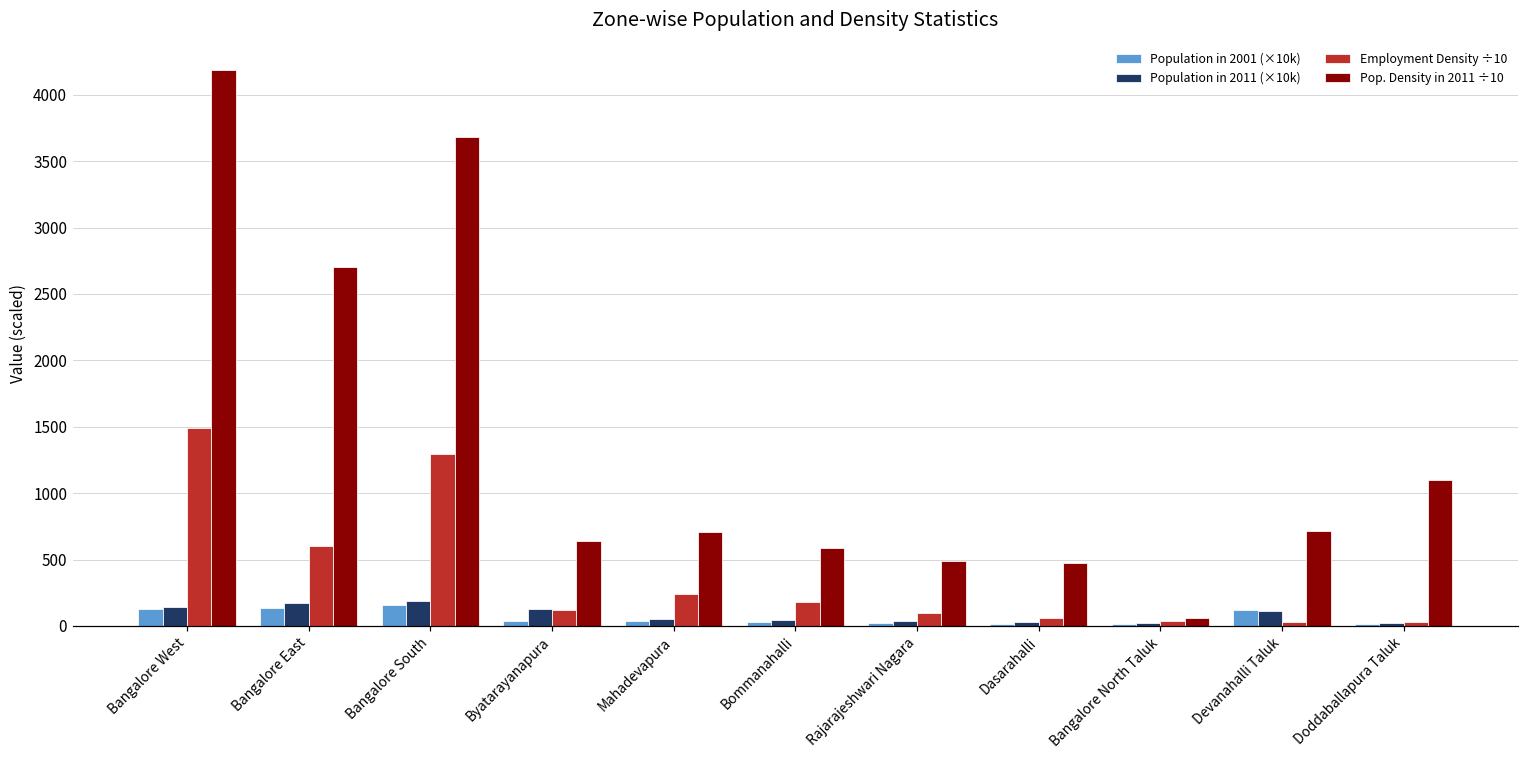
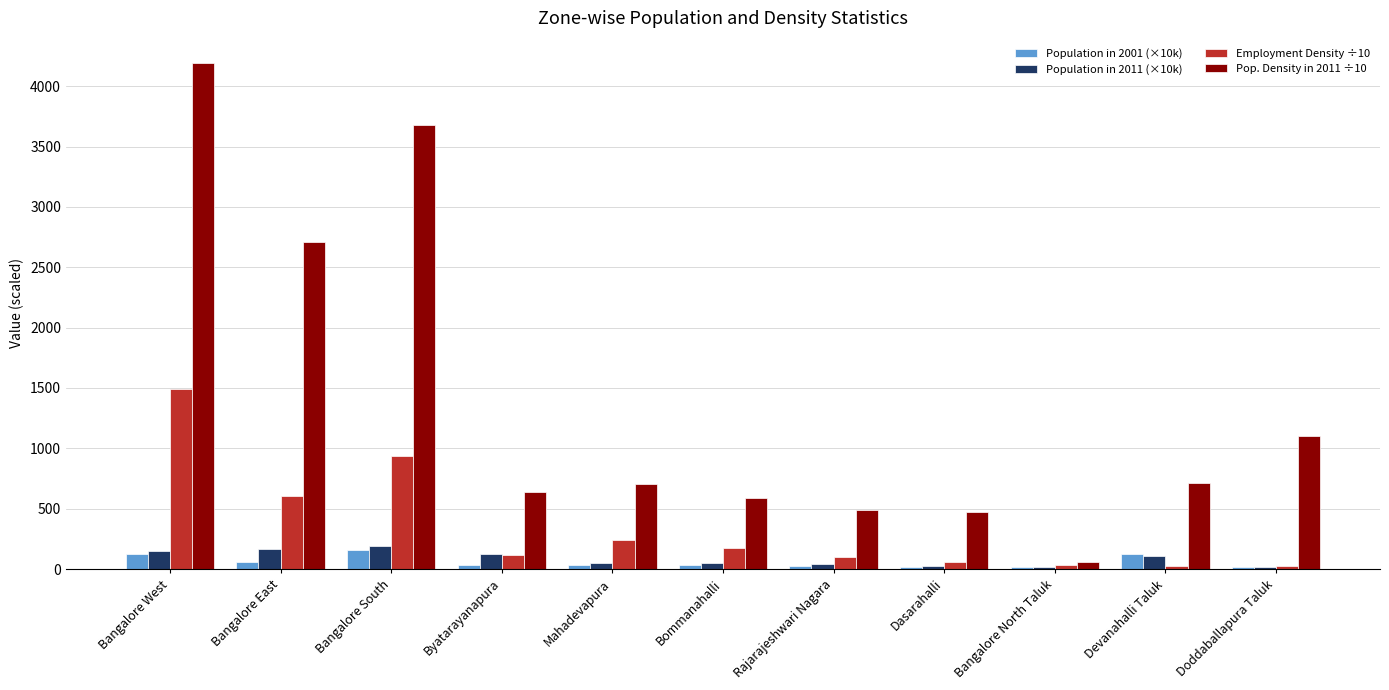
  {
    "Population in 2001 (×10k)": {
      "Bangalore West": 120,
-     "Bangalore East": 140,
+     "Bangalore East": 50,
      "Bangalore South": 160,
      "Byatarayanapura": 40,
      "Mahadevapura": 40,
      "Bommanahalli": 30,
      "Rajarajeshwari Nagara": 20,
      "Devanahalli Taluk": 120
    },
    "Population in 2011 (×10k)": {
      "Bangalore West": 150,
      "Bangalore East": 170,
      "Bangalore South": 190,
      "Byatarayanapura": 130,
      "Mahadevapura": 50,
      "Bommanahalli": 50,
      "Rajarajeshwari Nagara": 40,
      "Dasarahalli": 30,
      "Devanahalli Taluk": 110
    },
    "Employment Density ÷10": {
      "Bangalore West": 1490,
      "Bangalore East": 600,
-     "Bangalore South": 1290,
+     "Bangalore South": 940,
      "Byatarayanapura": 120,
      "Mahadevapura": 240,
      "Bommanahalli": 180,
      "Rajarajeshwari Nagara": 100,
      "Dasarahalli": 60,
      "Bangalore North Taluk": 40,
      "Devanahalli Taluk": 30,
      "Doddaballapura Taluk": 30
    },
    "Pop. Density in 2011 ÷10": {
      "Bangalore West": 4190,
      "Bangalore East": 2710,
      "Bangalore South": 3680,
      "Byatarayanapura": 640,
      "Mahadevapura": 700,
      "Bommanahalli": 590,
      "Rajarajeshwari Nagara": 490,
      "Dasarahalli": 480,
      "Bangalore North Taluk": 60,
      "Devanahalli Taluk": 720,
      "Doddaballapura Taluk": 1100
    }
  }
